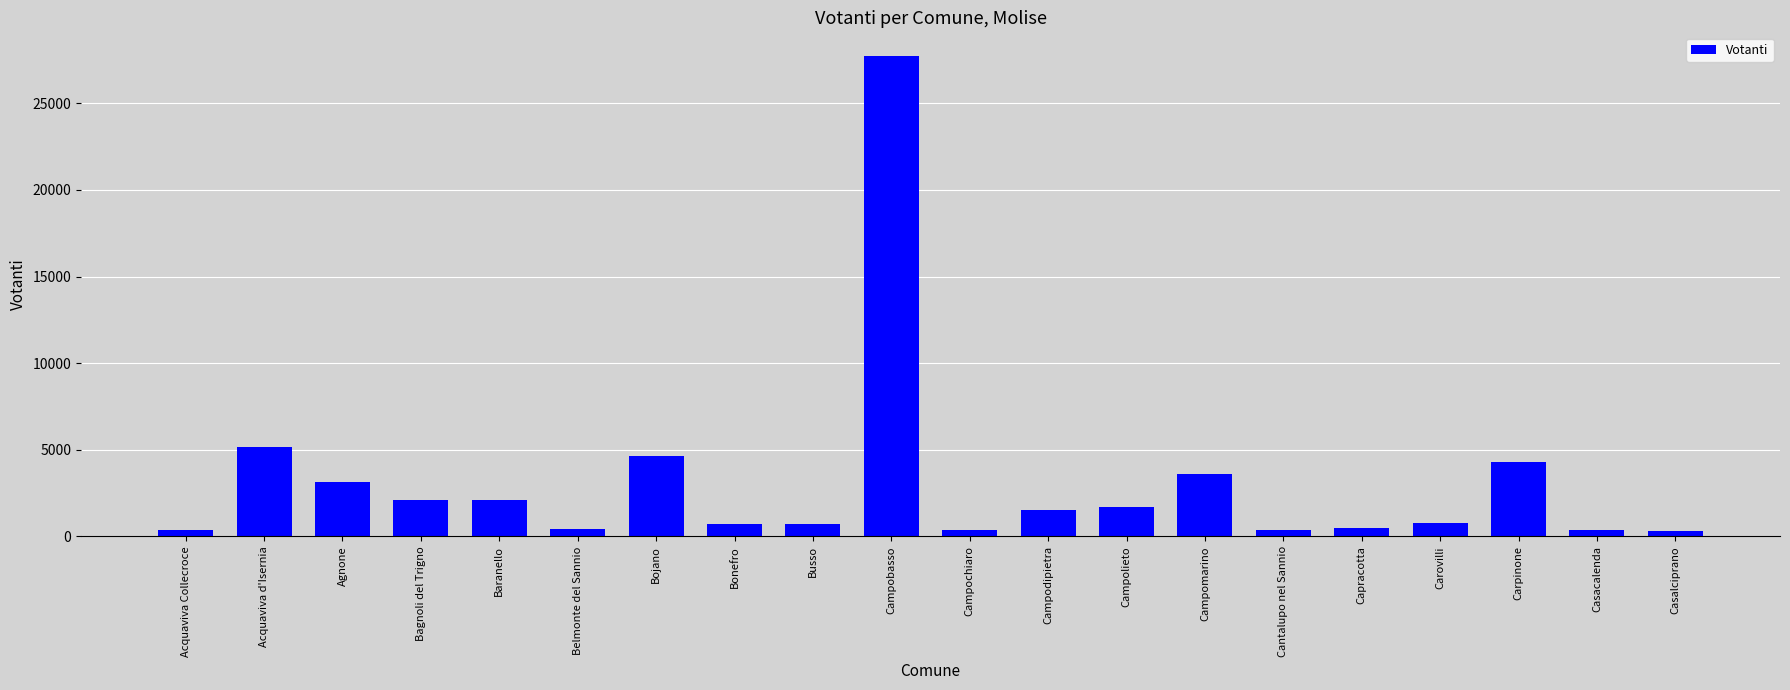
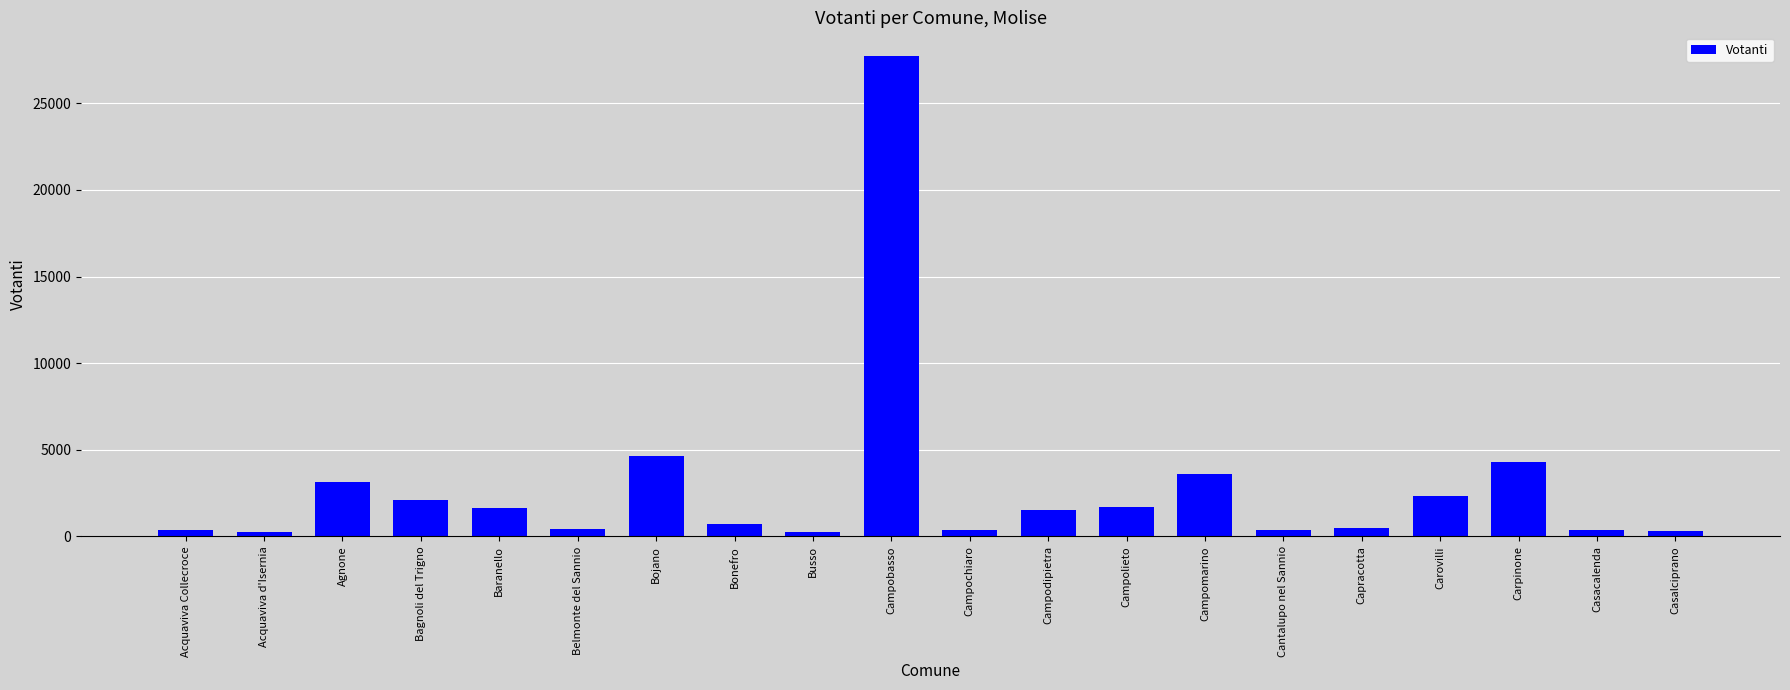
  {
    "Acquaviva Collecroce": 400,
-   "Acquaviva d'Isernia": 5200,
+   "Acquaviva d'Isernia": 300,
    "Agnone": 3100,
    "Bagnoli del Trigno": 2100,
-   "Baranello": 2100,
+   "Baranello": 1600,
    "Belmonte del Sannio": 400,
    "Bojano": 4600,
    "Bonefro": 700,
-   "Busso": 700,
+   "Busso": 300,
    "Campobasso": 27700,
    "Campochiaro": 400,
    "Campodipietra": 1500,
    "Campolieto": 1700,
    "Campomarino": 3600,
    "Cantalupo nel Sannio": 400,
    "Capracotta": 500,
-   "Carovilli": 800,
+   "Carovilli": 2300,
    "Carpinone": 4300,
    "Casacalenda": 400,
    "Casalciprano": 300
  }
